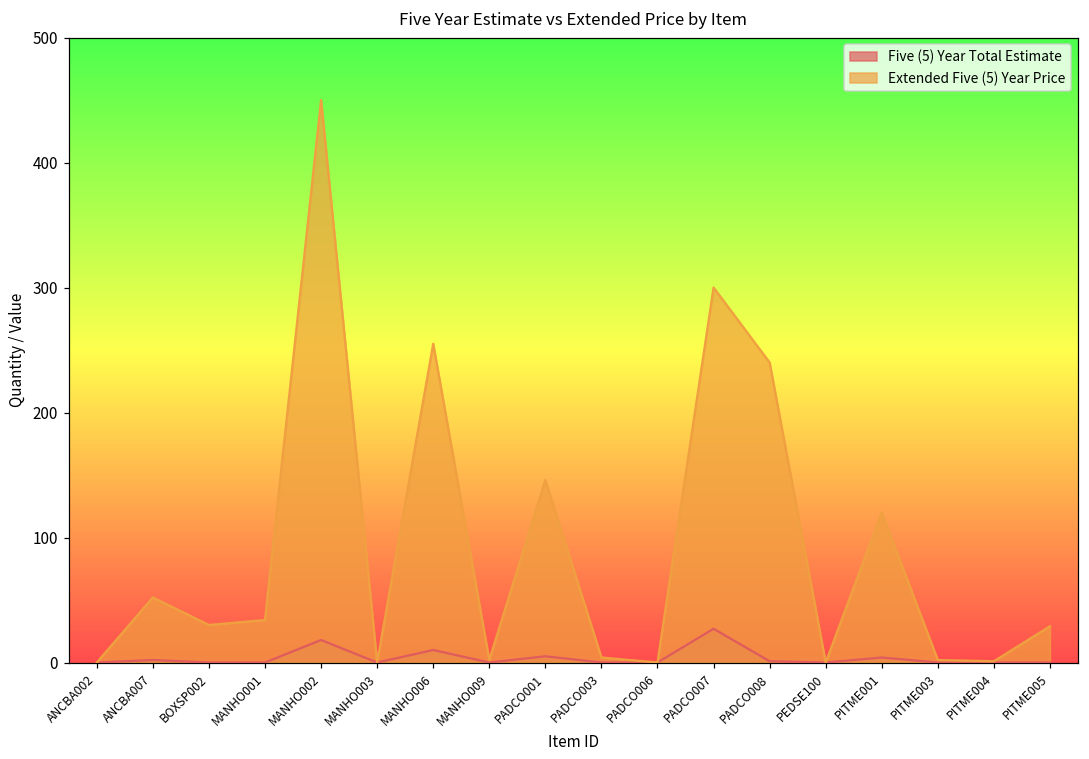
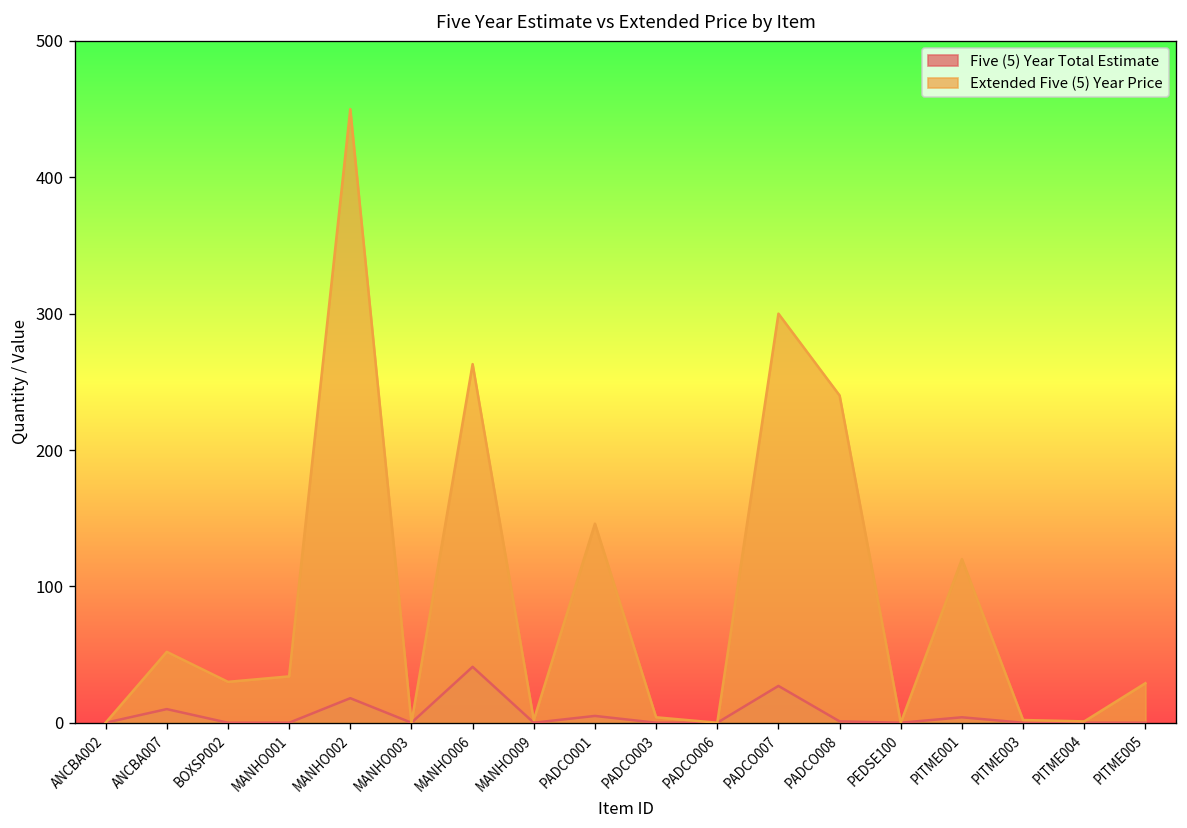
  {
    "Five (5) Year Total Estimate": {
-     "ANCBA007": 2,
+     "ANCBA007": 10,
      "BOXSP002": 0,
      "MANHO001": 0,
      "MANHO002": 18,
-     "MANHO006": 10,
+     "MANHO006": 41,
      "PADCO001": 5,
      "PADCO003": 0,
      "PADCO007": 27,
      "PADCO008": 1,
      "PITME001": 4,
      "PITME005": 0
    },
    "Extended Five (5) Year Price": {
      "ANCBA007": 52,
      "BOXSP002": 30,
      "MANHO001": 34,
      "MANHO002": 450,
-     "MANHO006": 255,
+     "MANHO006": 263,
      "PADCO001": 146,
      "PADCO003": 4,
      "PADCO007": 300,
      "PADCO008": 240,
      "PITME001": 120,
      "PITME005": 29
    }
  }
